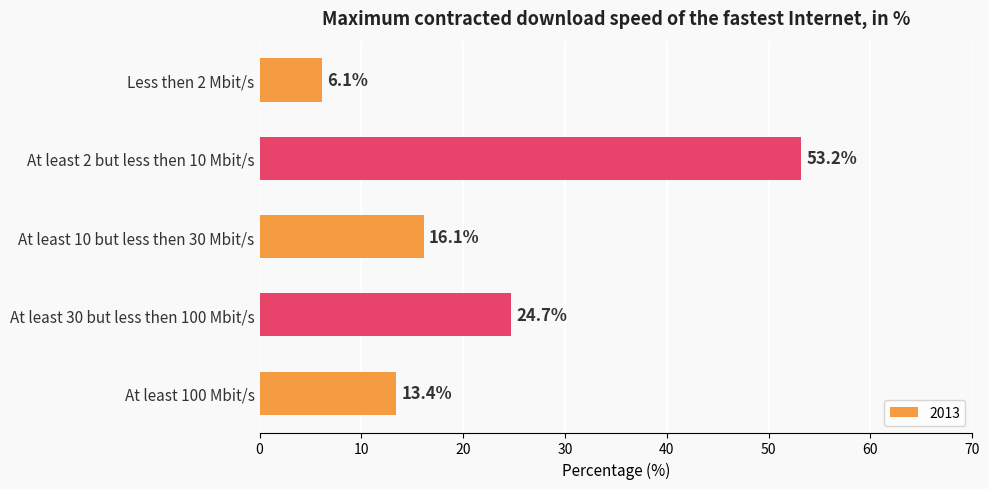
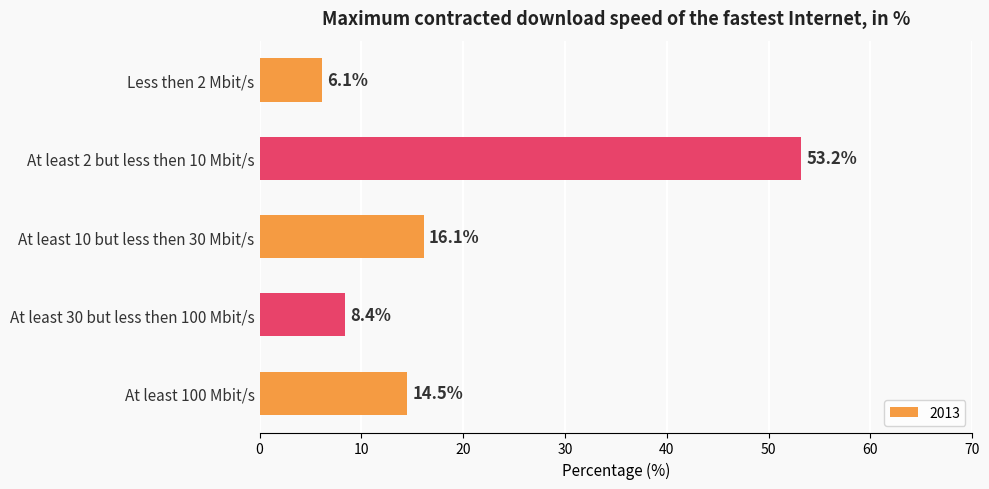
  {
    "Less then 2 Mbit/s": "6.1%",
    "At least 2 but less then 10 Mbit/s": "53.2%",
    "At least 10 but less then 30 Mbit/s": "16.1%",
-   "At least 30 but less then 100 Mbit/s": "24.7%",
-   "At least 100 Mbit/s": "13.4%"
+   "At least 30 but less then 100 Mbit/s": "8.4%",
+   "At least 100 Mbit/s": "14.5%"
  }
